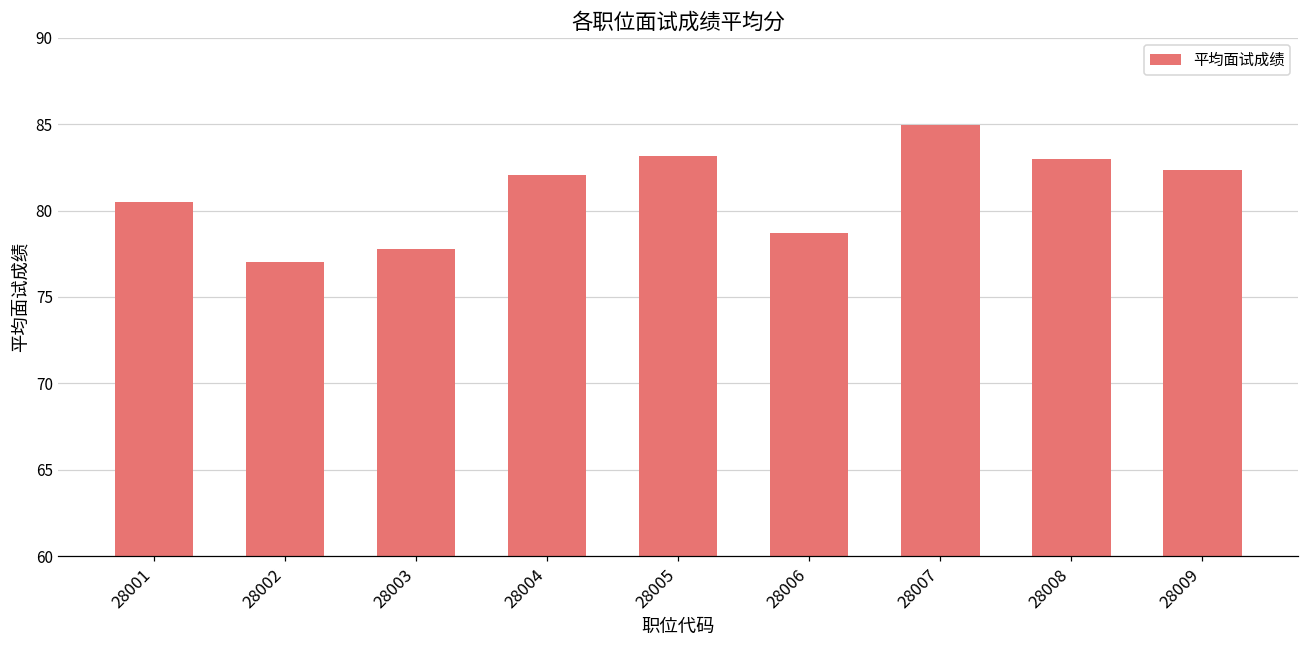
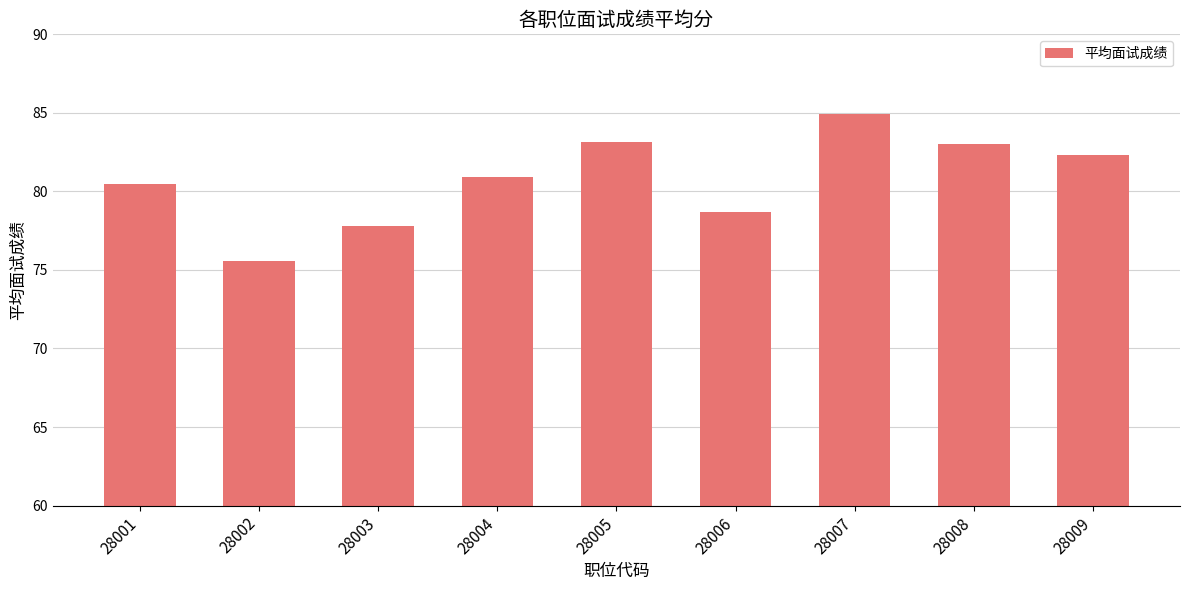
  {
    "28001": 80.5,
-   "28002": 77.0,
+   "28002": 75.6,
    "28003": 77.8,
-   "28004": 82.1,
+   "28004": 80.9,
    "28005": 83.1,
    "28006": 78.7,
    "28007": 84.9,
    "28008": 83.0,
    "28009": 82.3
  }
